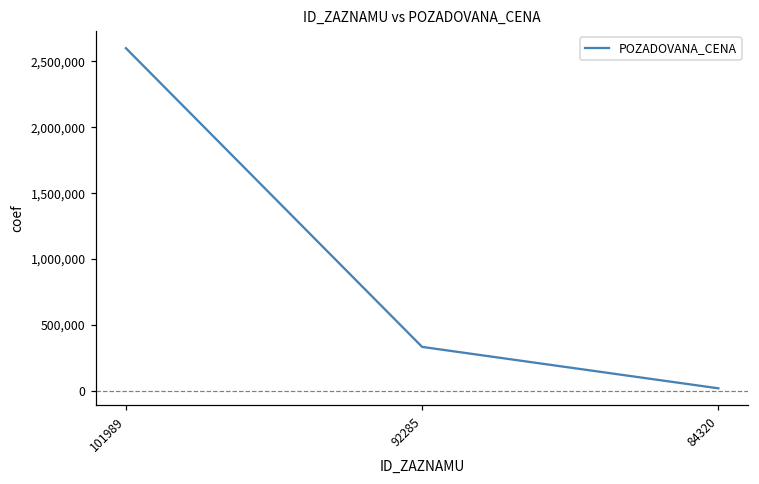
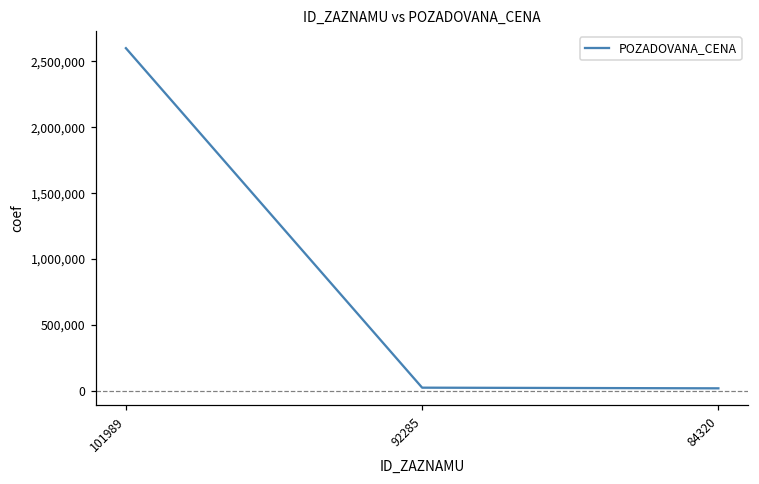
  {
    "101989": "2,600,000",
-   "92285": "330,000",
+   "92285": "20,000",
    "84320": "20,000"
  }
